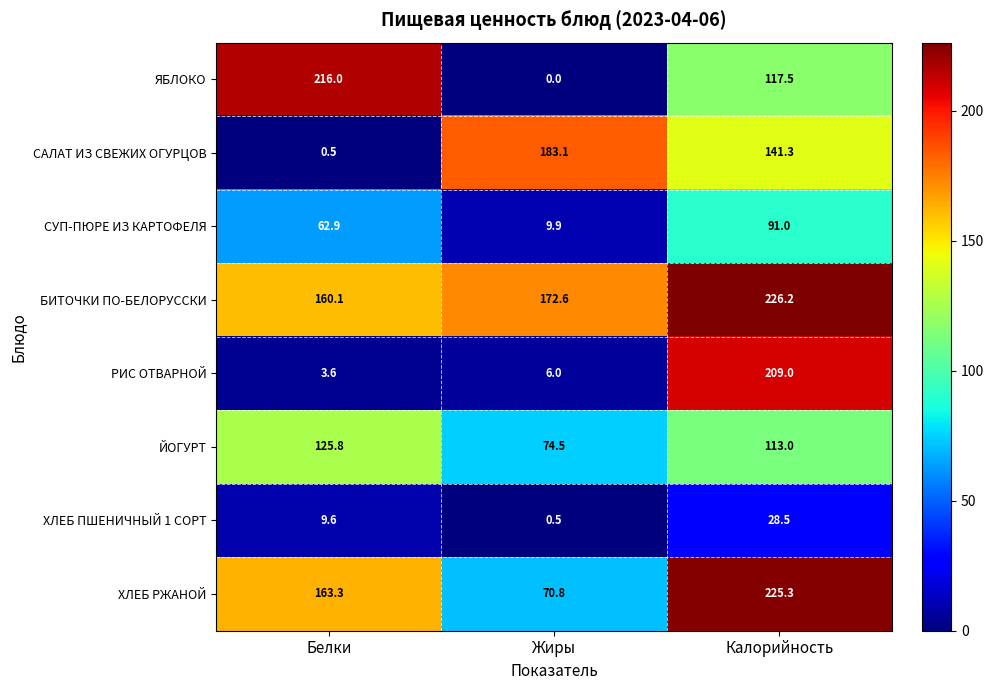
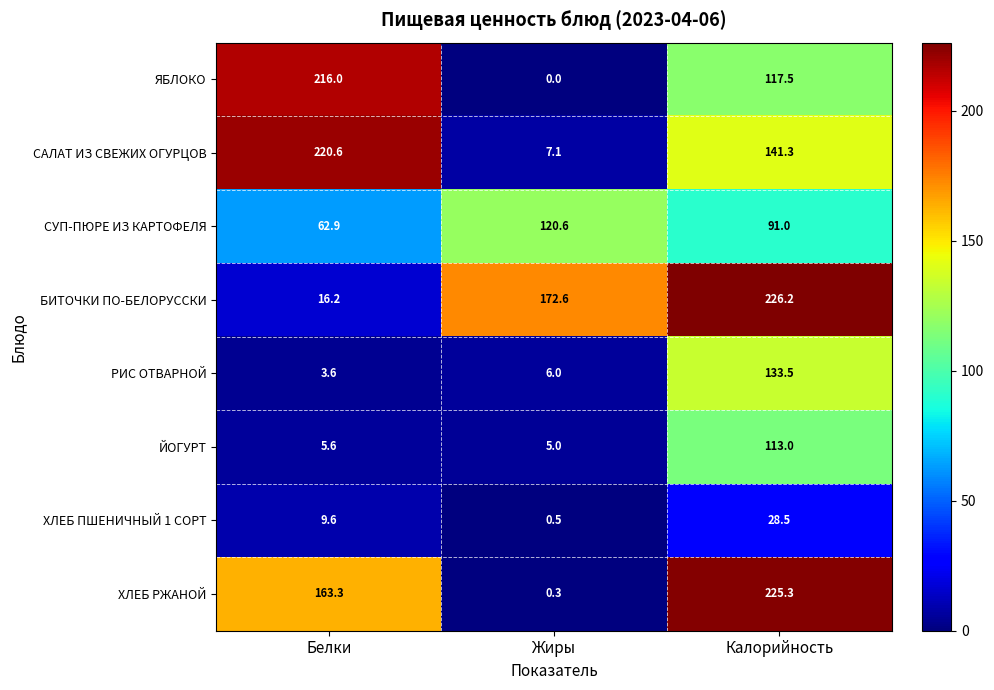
  {
    "ЯБЛОКО": {
      "Белки": 216.0,
      "Жиры": 0.0,
      "Калорийность": 117.5
    },
    "САЛАТ ИЗ СВЕЖИХ ОГУРЦОВ": {
-     "Белки": 0.5,
-     "Жиры": 183.1,
+     "Белки": 220.6,
+     "Жиры": 7.1,
      "Калорийность": 141.3
    },
    "СУП-ПЮРЕ ИЗ КАРТОФЕЛЯ": {
      "Белки": 62.9,
-     "Жиры": 9.9,
+     "Жиры": 120.6,
      "Калорийность": 91.0
    },
    "БИТОЧКИ ПО-БЕЛОРУССКИ": {
-     "Белки": 160.1,
+     "Белки": 16.2,
      "Жиры": 172.6,
      "Калорийность": 226.2
    },
    "РИС ОТВАРНОЙ": {
      "Белки": 3.6,
      "Жиры": 6.0,
-     "Калорийность": 209.0
+     "Калорийность": 133.5
    },
    "ЙОГУРТ": {
-     "Белки": 125.8,
-     "Жиры": 74.5,
+     "Белки": 5.6,
+     "Жиры": 5.0,
      "Калорийность": 113.0
    },
    "ХЛЕБ ПШЕНИЧНЫЙ 1 СОРТ": {
      "Белки": 9.6,
      "Жиры": 0.5,
      "Калорийность": 28.5
    },
    "ХЛЕБ РЖАНОЙ": {
      "Белки": 163.3,
-     "Жиры": 70.8,
+     "Жиры": 0.3,
      "Калорийность": 225.3
    }
  }
